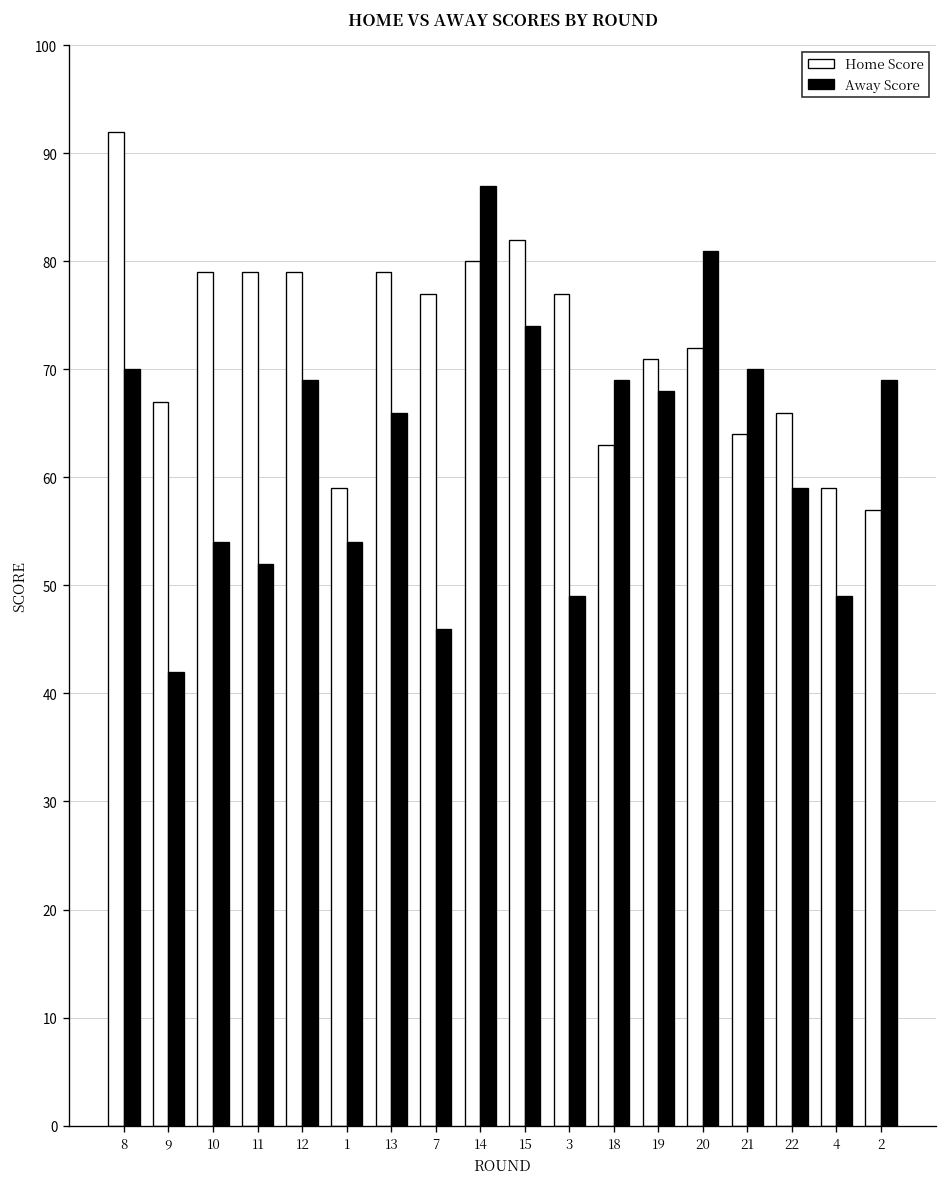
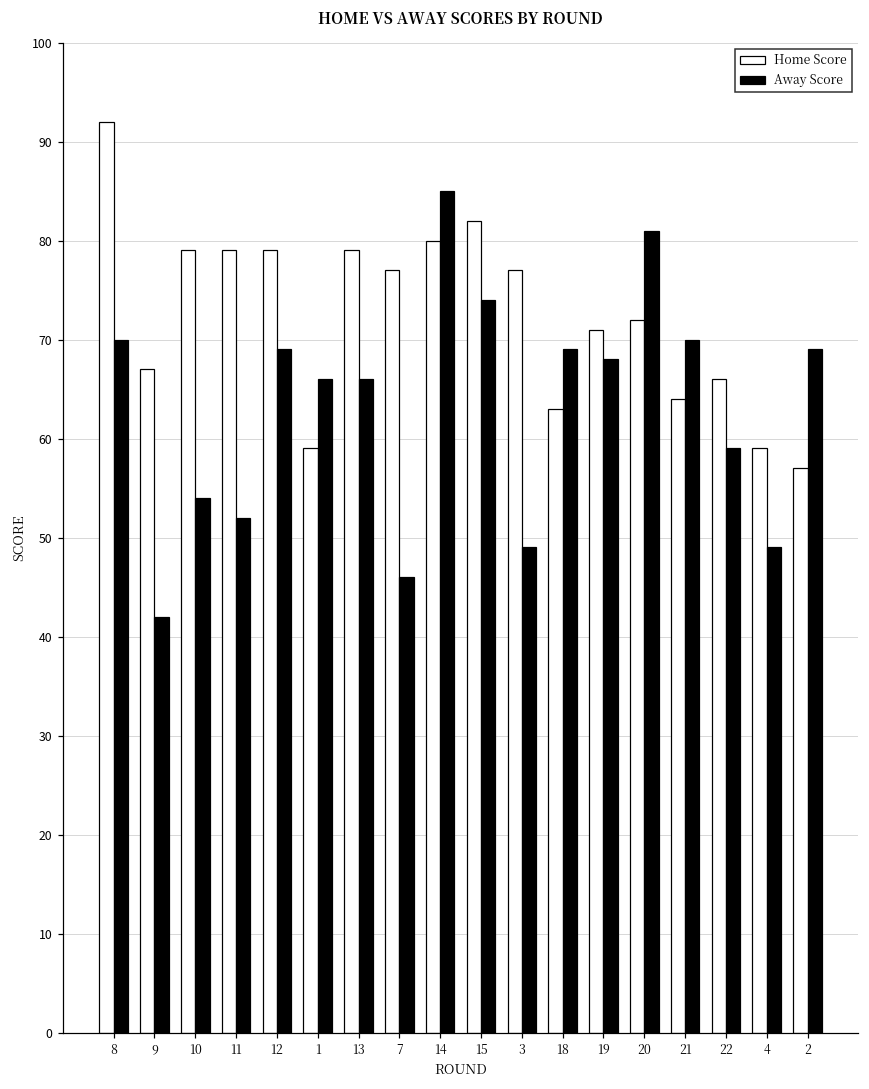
  {
    "Home Score": {
      "8": 92,
      "9": 67,
      "10": 79,
      "11": 79,
      "12": 79,
      "1": 59,
      "13": 79,
      "7": 77,
      "14": 80,
      "15": 82,
      "3": 77,
      "18": 63,
      "19": 71,
      "20": 72,
      "21": 64,
      "22": 66,
      "4": 59,
      "2": 57
    },
    "Away Score": {
      "8": 70,
      "9": 42,
      "10": 54,
      "11": 52,
      "12": 69,
-     "1": 54,
+     "1": 66,
      "13": 66,
      "7": 46,
-     "14": 87,
+     "14": 85,
      "15": 74,
      "3": 49,
      "18": 69,
      "19": 68,
      "20": 81,
      "21": 70,
      "22": 59,
      "4": 49,
      "2": 69
    }
  }
